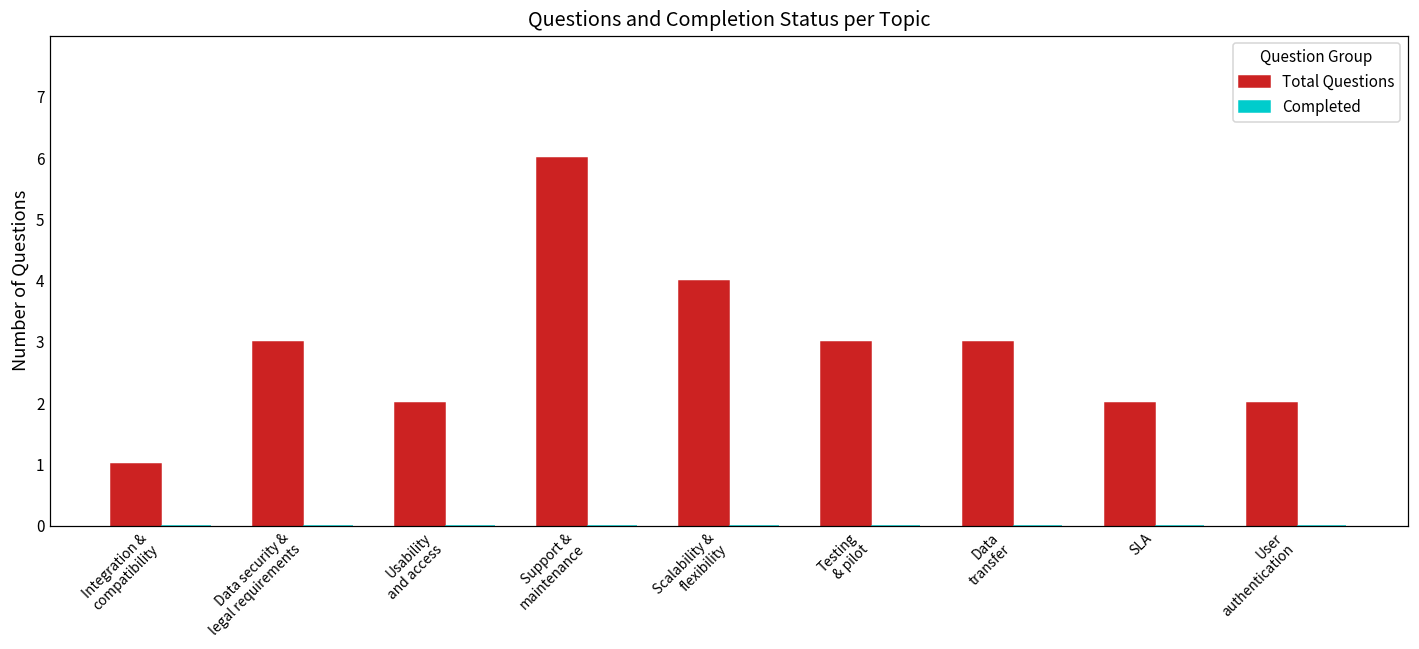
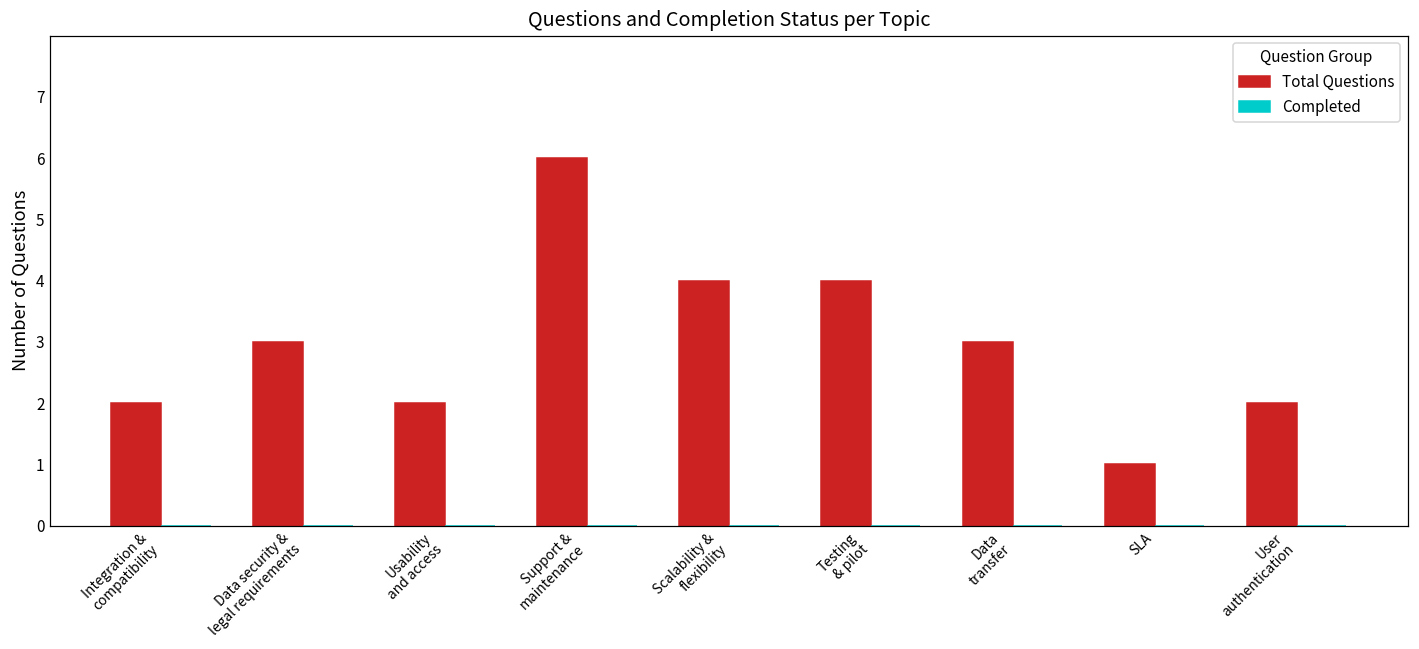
  {
    "Total Questions": {
-     "Integration & compatibility": 1,
+     "Integration & compatibility": 2,
      "Data security & legal requirements": 3,
      "Usability and access": 2,
      "Support & maintenance": 6,
      "Scalability & flexibility": 4,
-     "Testing & pilot": 3,
+     "Testing & pilot": 4,
      "Data transfer": 3,
-     "SLA": 2,
+     "SLA": 1,
      "User authentication": 2
    },
    "Completed": {
      "Integration & compatibility": 0,
      "Data security & legal requirements": 0,
      "Usability and access": 0,
      "Support & maintenance": 0,
      "Scalability & flexibility": 0,
      "Testing & pilot": 0,
      "Data transfer": 0,
      "SLA": 0,
      "User authentication": 0
    }
  }
